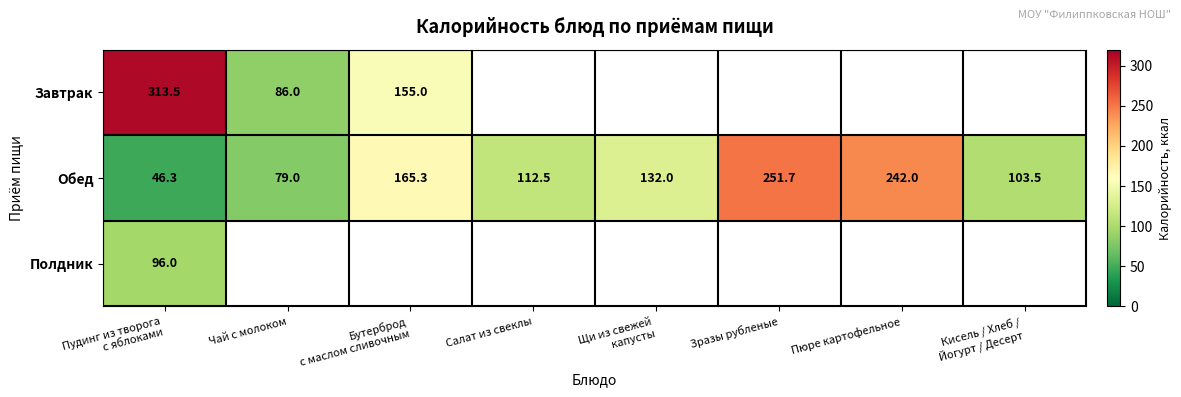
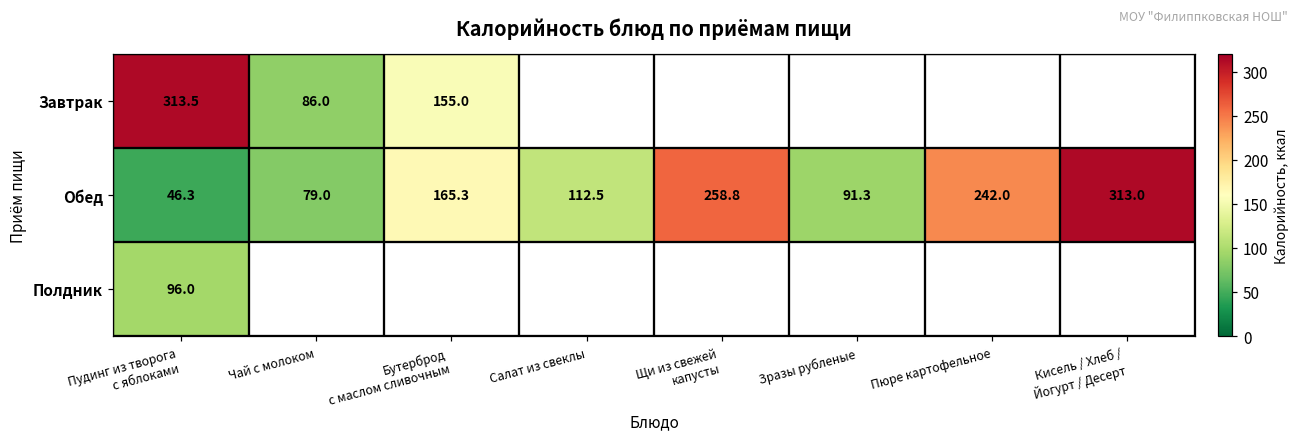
  {
    "Завтрак": {
      "Пудинг из творога с яблоками": 313.5,
      "Чай с молоком": 86.0,
      "Бутерброд с маслом сливочным": 155.0
    },
    "Обед": {
      "Пудинг из творога с яблоками": 46.3,
      "Чай с молоком": 79.0,
      "Бутерброд с маслом сливочным": 165.3,
      "Салат из свеклы": 112.5,
-     "Щи из свежей капусты": 132.0,
-     "Зразы рубленые": 251.7,
+     "Щи из свежей капусты": 258.8,
+     "Зразы рубленые": 91.3,
      "Пюре картофельное": 242.0,
-     "Кисель / Хлеб / Йогурт / Десерт": 103.5
+     "Кисель / Хлеб / Йогурт / Десерт": 313.0
    },
    "Полдник": {
      "Пудинг из творога с яблоками": 96.0
    }
  }
